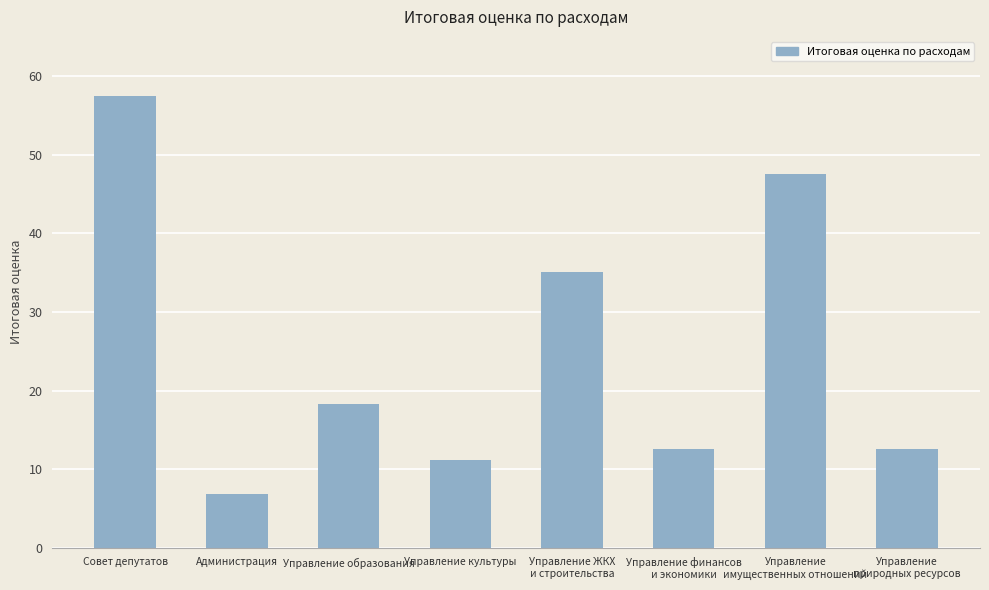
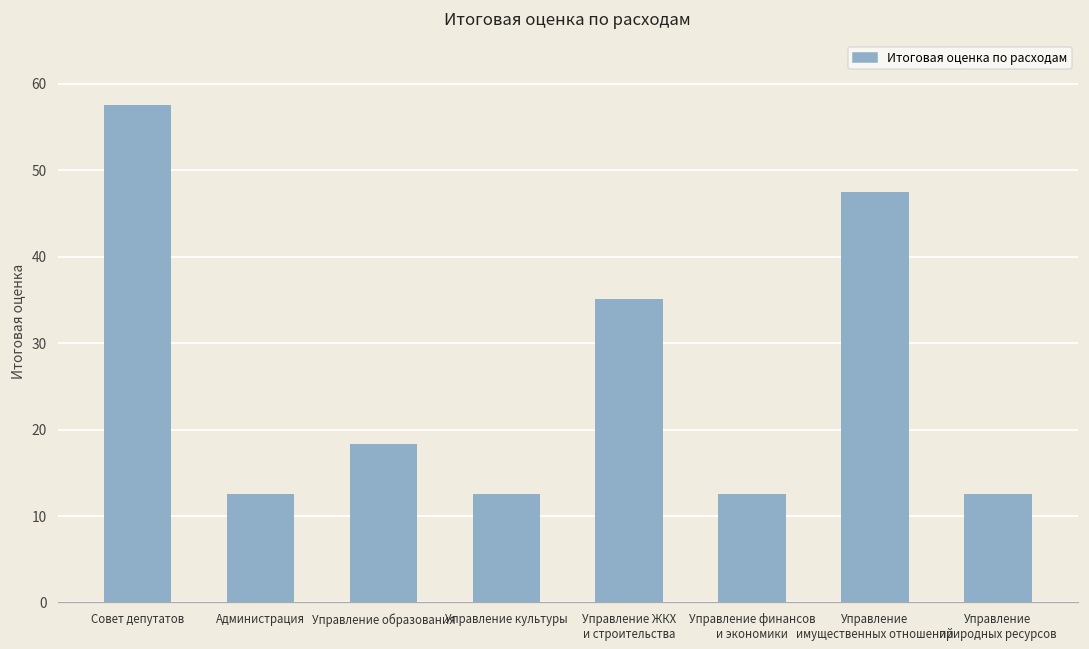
  {
    "Совет депутатов": 58,
-   "Администрация": 7,
+   "Администрация": 13,
    "Управление образования": 18,
-   "Управление культуры": 11,
+   "Управление культуры": 13,
    "Управление ЖКХ и строительства": 35,
    "Управление имущественных отношений": 48,
    "Управление природных ресурсов": 13
  }
